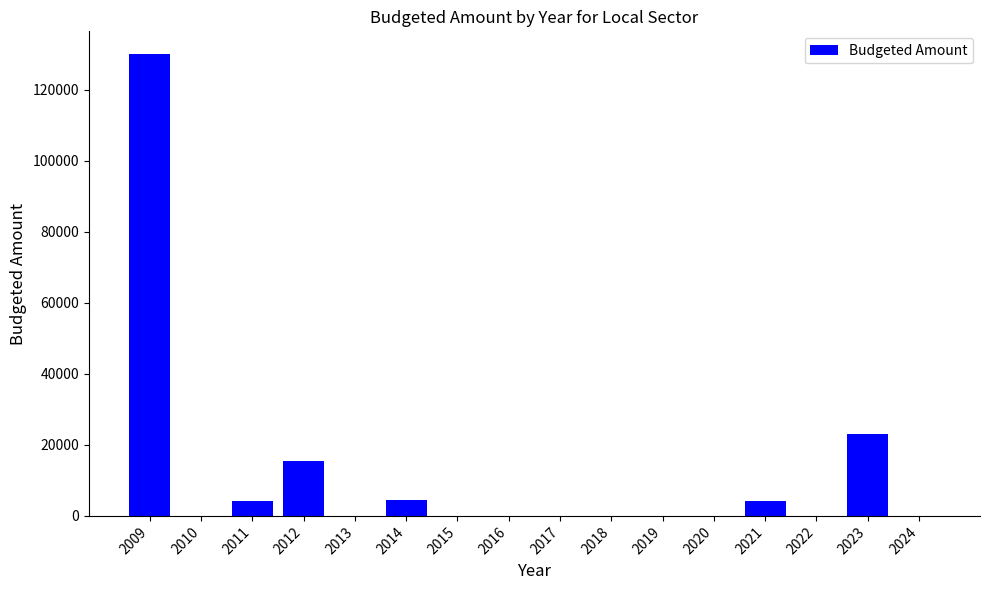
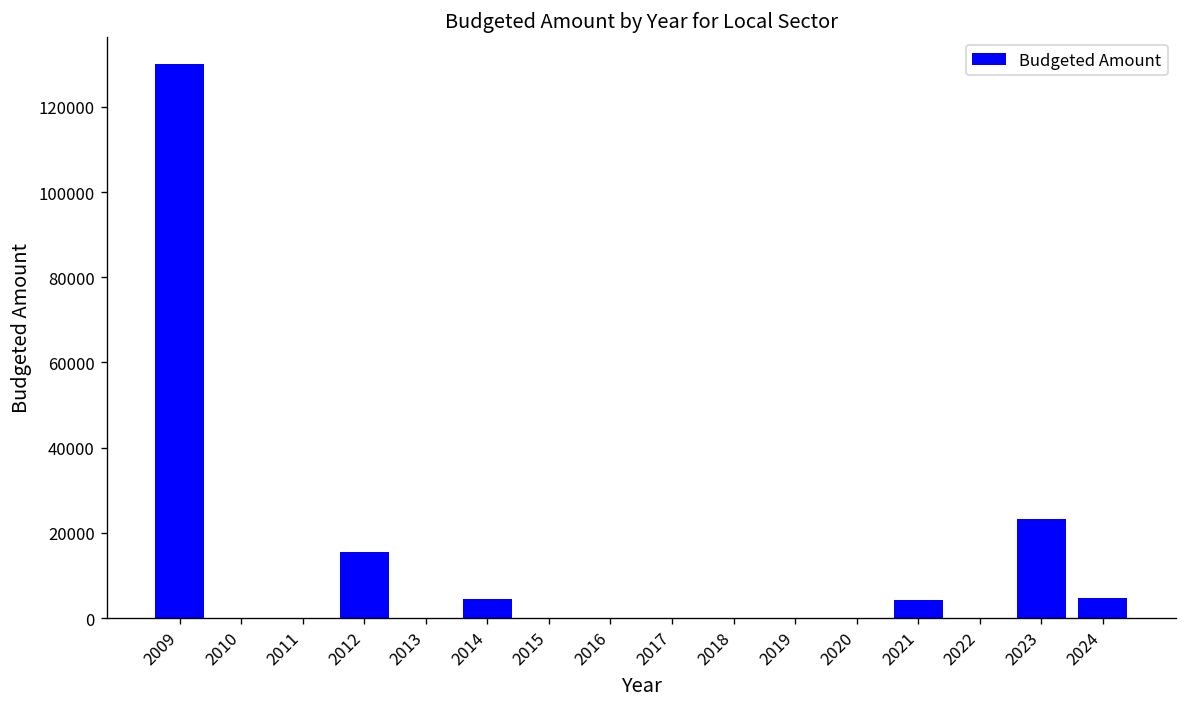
  {
    "2009": 130000,
    "2010": 0,
-   "2011": 4000,
+   "2011": 0,
    "2012": 16000,
    "2013": 0,
    "2014": 4000,
    "2015": 0,
    "2016": 0,
    "2017": 0,
    "2018": 0,
    "2019": 0,
    "2020": 0,
    "2021": 4000,
    "2022": 0,
    "2023": 23000,
-   "2024": 0
+   "2024": 5000
  }
